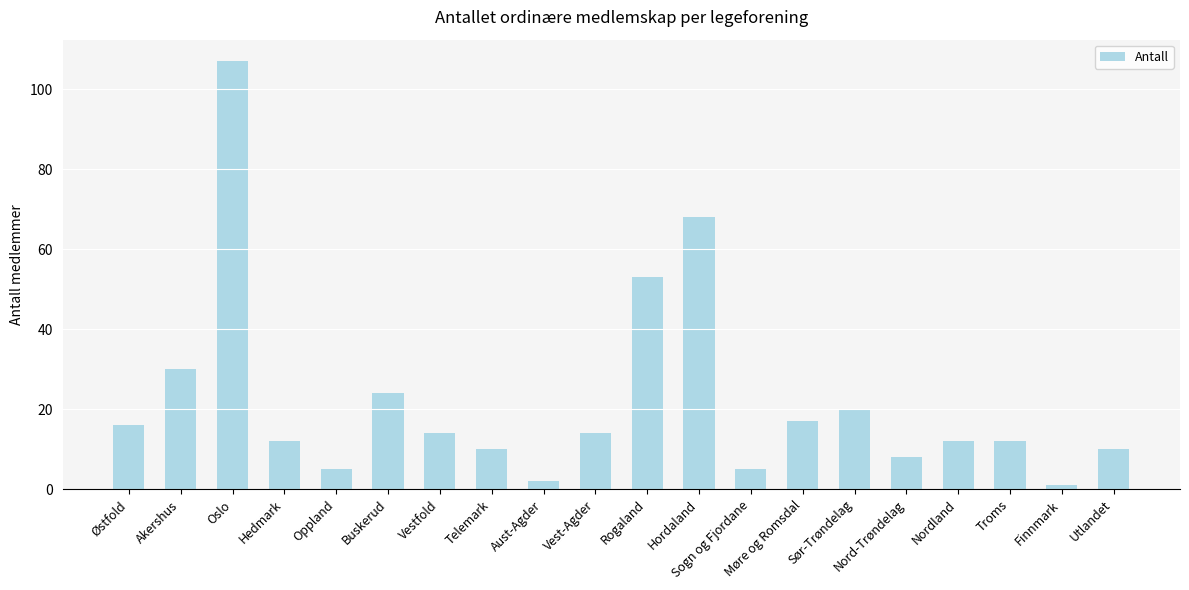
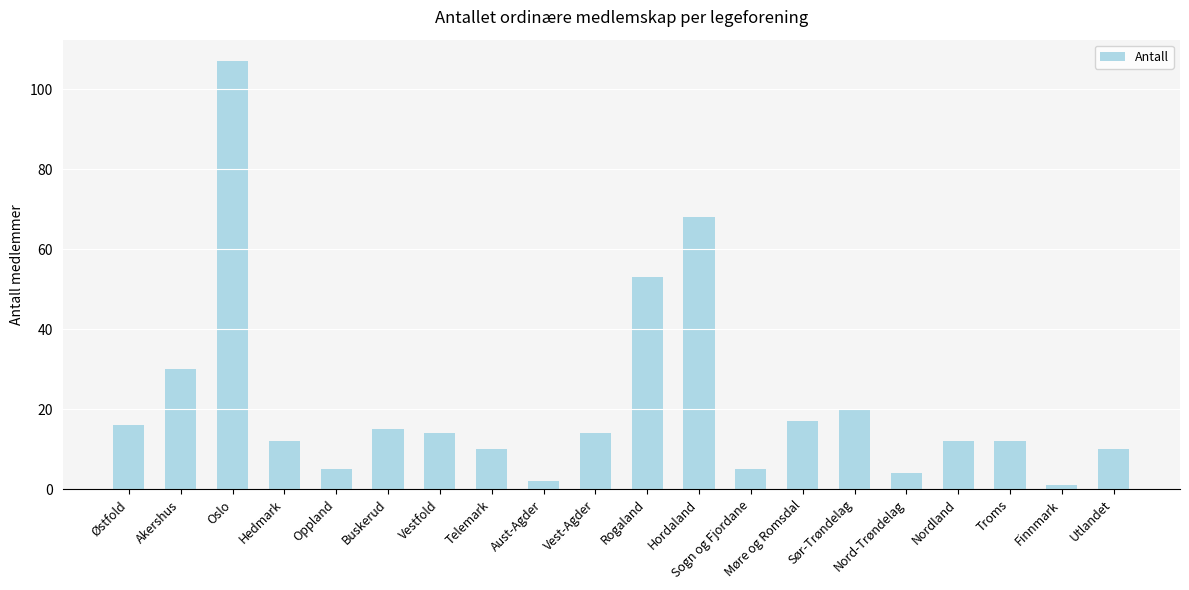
  {
    "Østfold": 16,
    "Akershus": 30,
    "Oslo": 107,
    "Hedmark": 12,
    "Oppland": 5,
-   "Buskerud": 24,
+   "Buskerud": 15,
    "Vestfold": 14,
    "Telemark": 10,
    "Aust-Agder": 2,
    "Vest-Agder": 14,
    "Rogaland": 53,
    "Hordaland": 68,
    "Sogn og Fjordane": 5,
    "Møre og Romsdal": 17,
    "Sør-Trøndelag": 20,
-   "Nord-Trøndelag": 8,
+   "Nord-Trøndelag": 4,
    "Nordland": 12,
    "Troms": 12,
    "Finnmark": 1,
    "Utlandet": 10
  }
